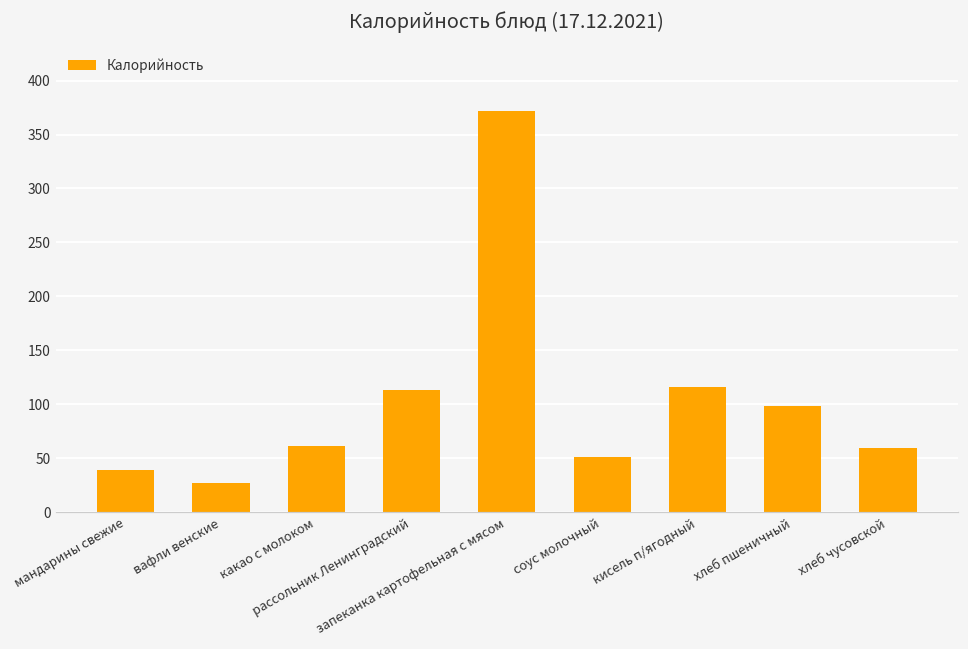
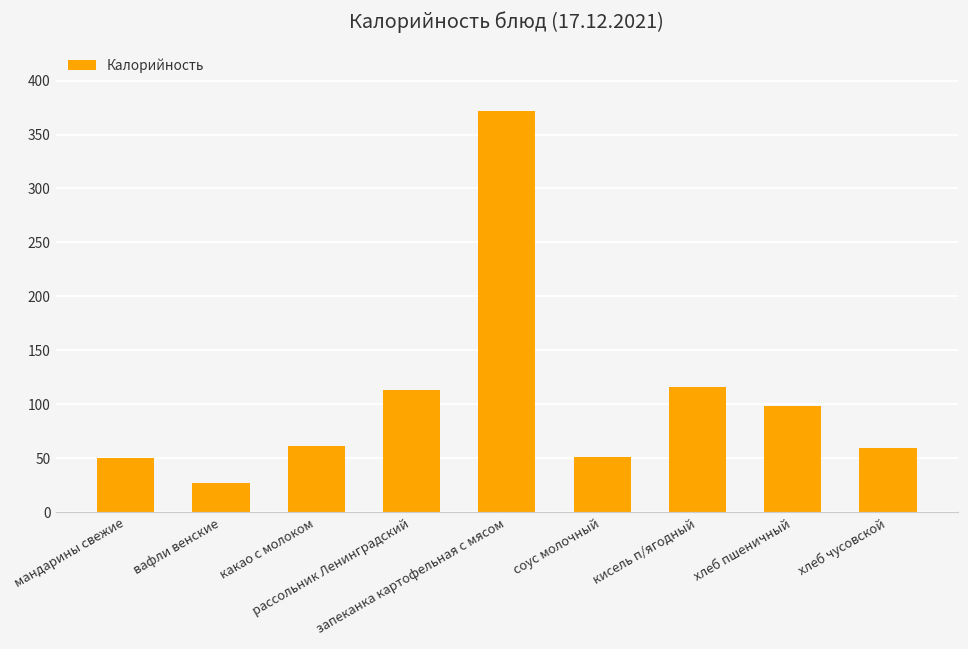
  {
-   "мандарины свежие": 40,
+   "мандарины свежие": 50,
    "вафли венские": 30,
    "какао с молоком": 60,
    "рассольник Ленинградский": 110,
    "запеканка картофельная с мясом": 370,
    "соус молочный": 50,
    "кисель п/ягодный": 120,
    "хлеб пшеничный": 100,
    "хлеб чусовской": 60
  }
